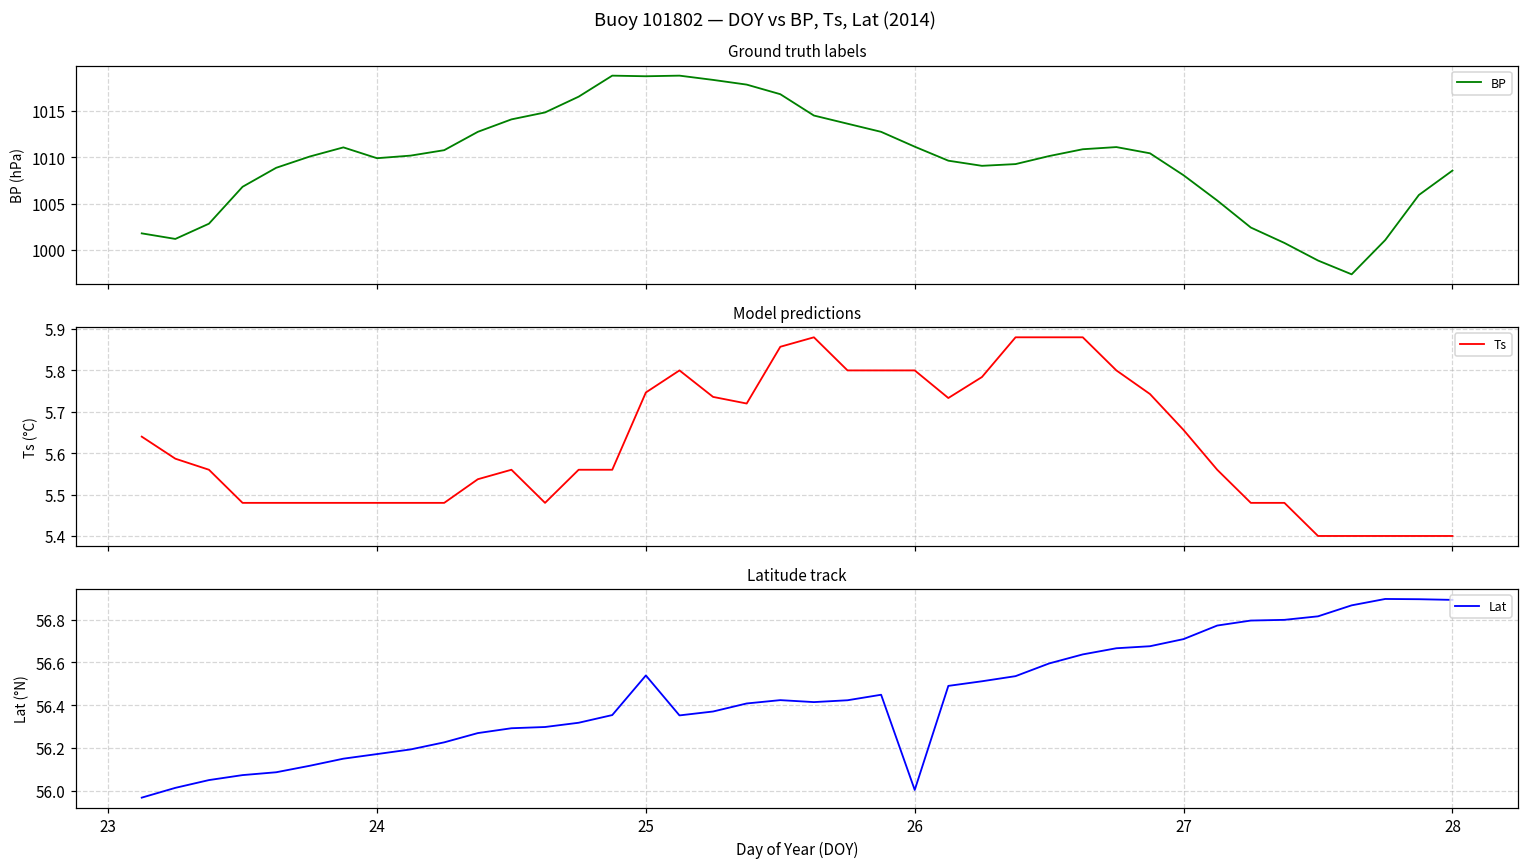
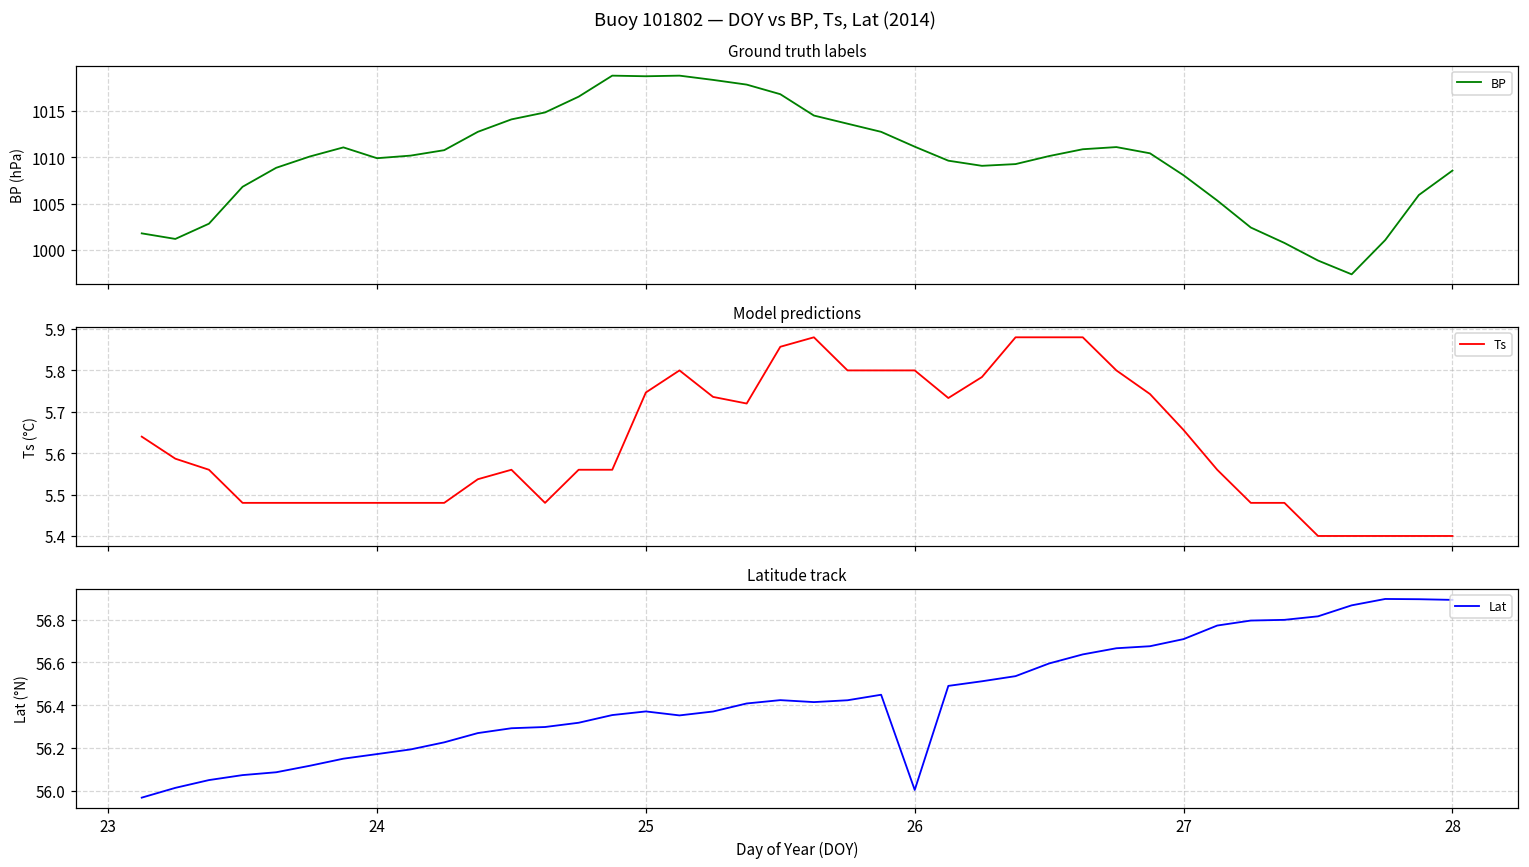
  {
    "Latitude track": {
      "24": 56.17,
-     "25": 56.54,
+     "25": 56.37,
      "26": 56.00,
      "27": 56.71
    }
  }
